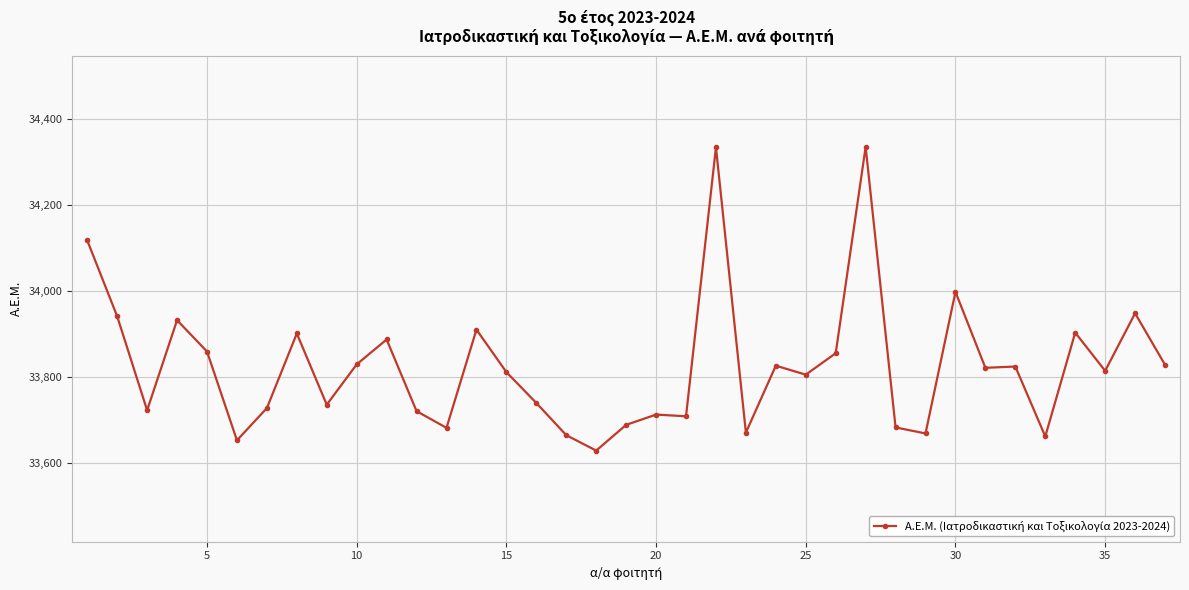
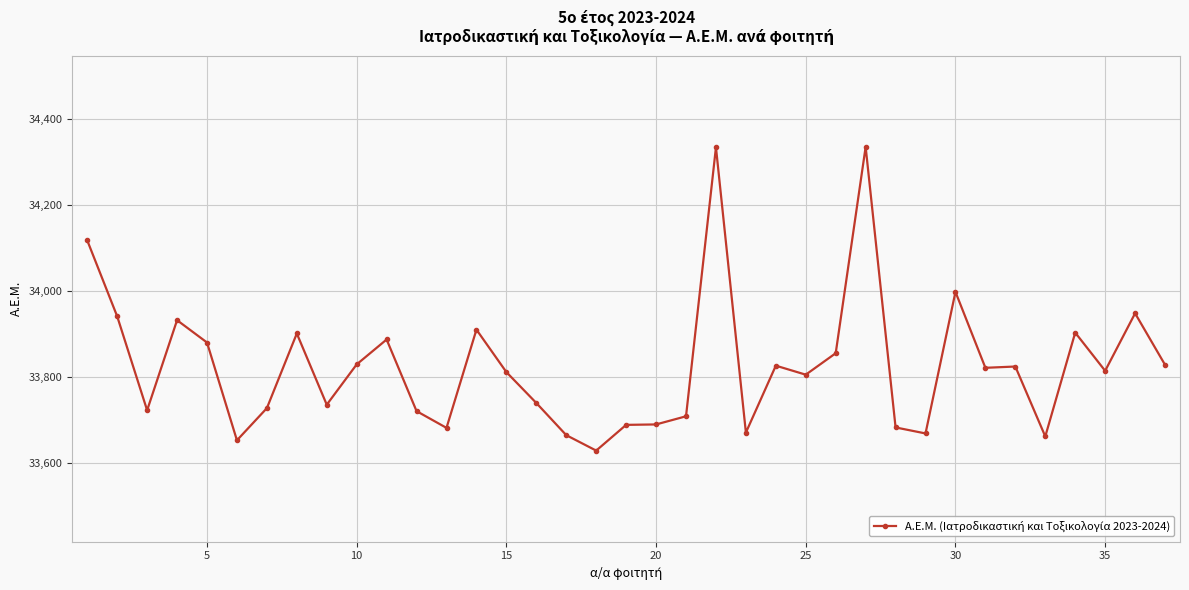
  {
-   "5": "33,860",
+   "5": "33,880",
    "10": "33,830",
    "15": "33,810",
-   "20": "33,710",
+   "20": "33,690",
    "25": "33,810",
    "30": "34,000",
    "35": "33,810"
  }
